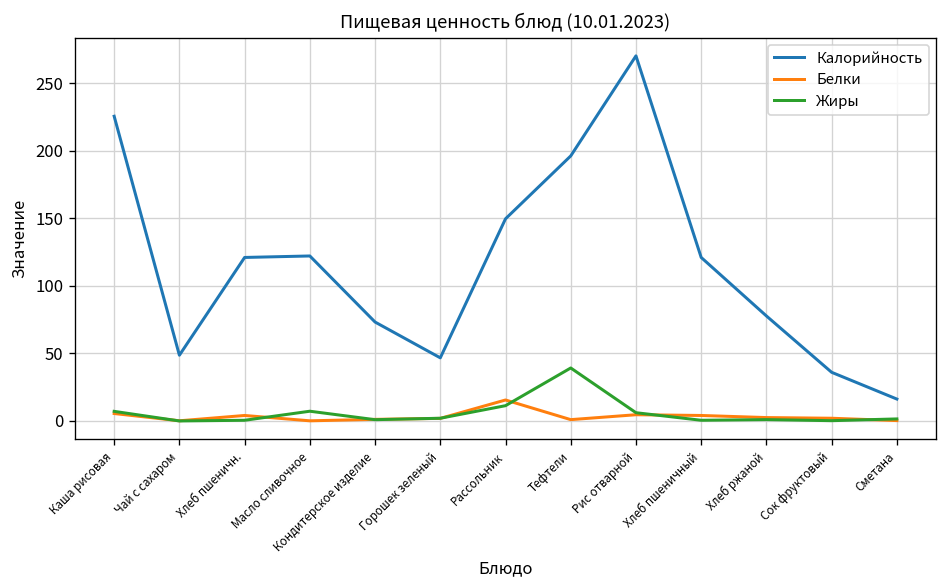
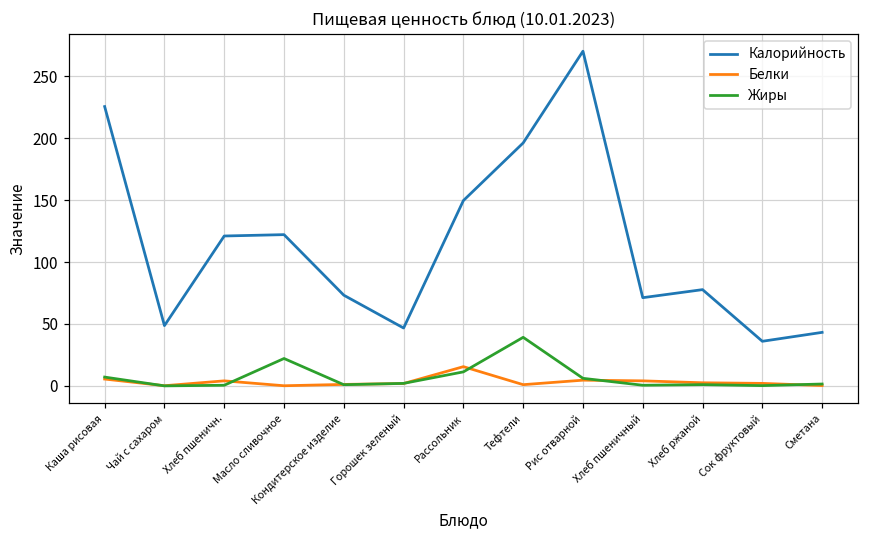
  {
    "Калорийность": {
      "Каша рисовая": 226,
      "Чай с сахаром": 49,
      "Хлеб пшеничн.": 121,
      "Масло сливочное": 122,
      "Кондитерское изделие": 73,
      "Горошек зеленый": 47,
      "Рассольник": 150,
      "Тефтели": 196,
      "Рис отварной": 270,
-     "Хлеб пшеничный": 121,
+     "Хлеб пшеничный": 71,
      "Хлеб ржаной": 78,
      "Сок фруктовый": 36,
-     "Сметана": 16
+     "Сметана": 43
    },
    "Белки": {
      "Хлеб пшеничн.": 4,
      "Масло сливочное": 0,
      "Рассольник": 16,
      "Тефтели": 1,
      "Хлеб пшеничный": 4
    },
    "Жиры": {
      "Хлеб пшеничн.": 1,
-     "Масло сливочное": 7,
+     "Масло сливочное": 22,
      "Рассольник": 11,
      "Тефтели": 39,
      "Хлеб пшеничный": 1
    }
  }
